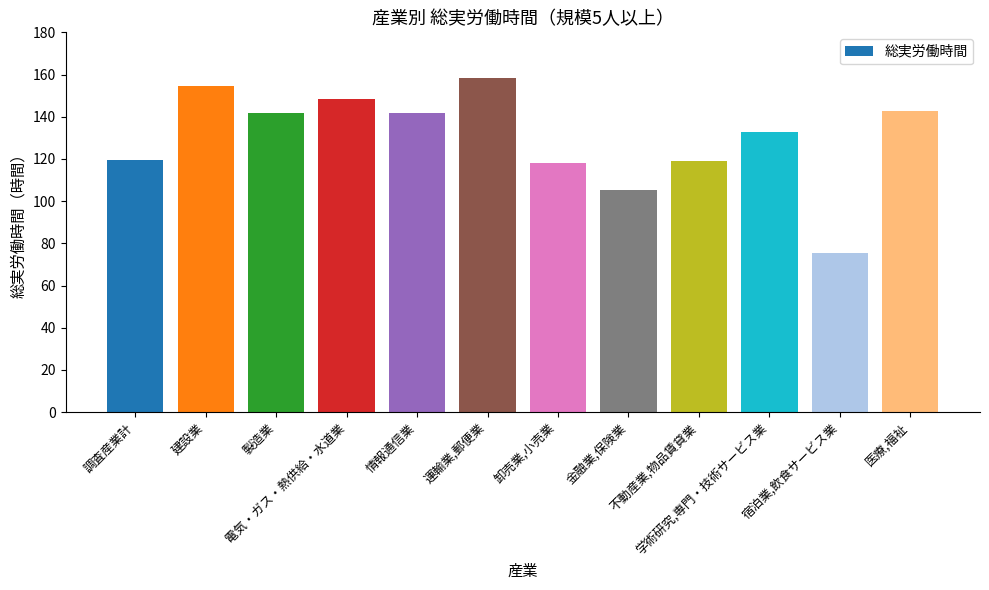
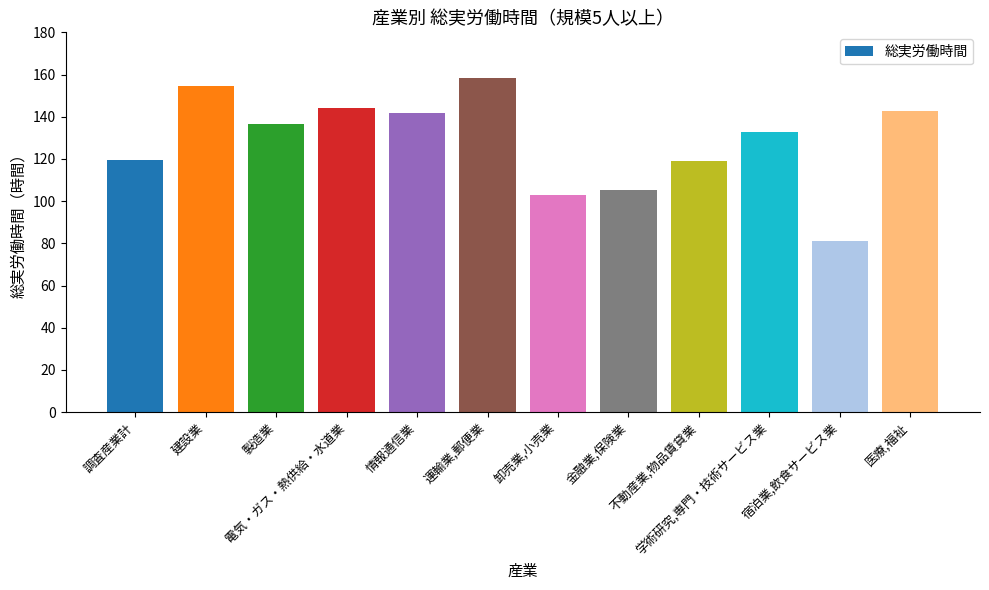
  {
    "調査産業計": 119,
    "建設業": 155,
-   "製造業": 142,
-   "電気・ガス・熱供給・水道業": 148,
+   "製造業": 136,
+   "電気・ガス・熱供給・水道業": 144,
    "情報通信業": 142,
    "運輸業,郵便業": 158,
-   "卸売業,小売業": 118,
+   "卸売業,小売業": 103,
    "金融業,保険業": 106,
    "不動産業,物品賃貸業": 119,
    "学術研究,専門・技術サービス業": 133,
-   "宿泊業,飲食サービス業": 76,
+   "宿泊業,飲食サービス業": 81,
    "医療,福祉": 143
  }
